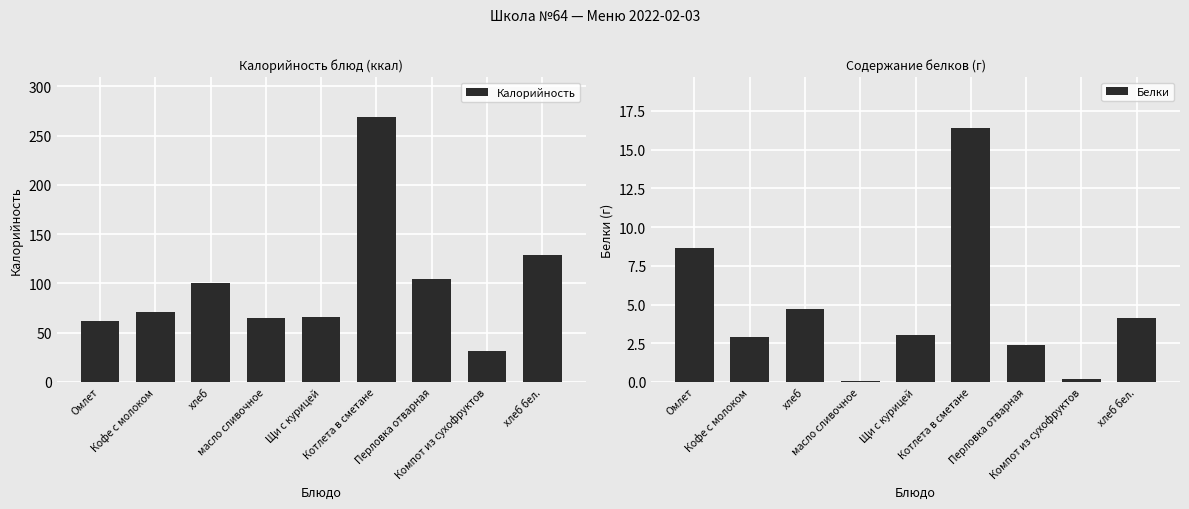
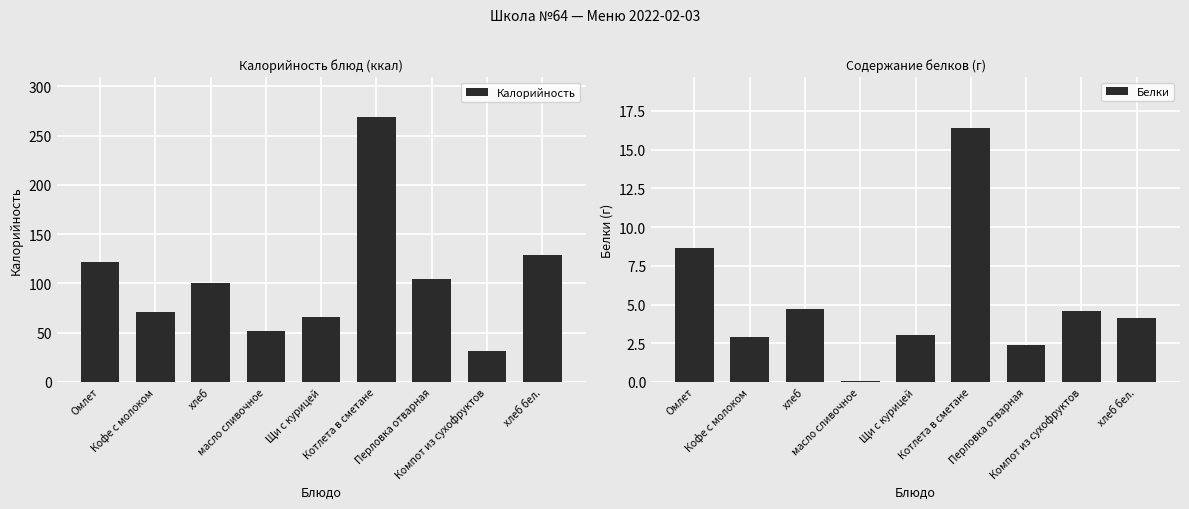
  {
    "Калорийность блюд (ккал)": {
-     "Омлет": 60,
+     "Омлет": 120,
      "Кофе с молоком": 70,
      "хлеб": 100,
-     "масло сливочное": 70,
+     "масло сливочное": 50,
      "Щи с курицей": 70,
      "Котлета в сметане": 270,
      "Перловка отварная": 100,
      "Компот из сухофруктов": 30,
      "хлеб бел.": 130
    },
    "Содержание белков (г)": {
      "Омлет": 8.7,
      "Кофе с молоком": 2.9,
      "хлеб": 4.7,
      "Щи с курицей": 3.0,
      "Котлета в сметане": 16.4,
      "Перловка отварная": 2.4,
-     "Компот из сухофруктов": 0.2,
+     "Компот из сухофруктов": 4.6,
      "хлеб бел.": 4.1
    }
  }
